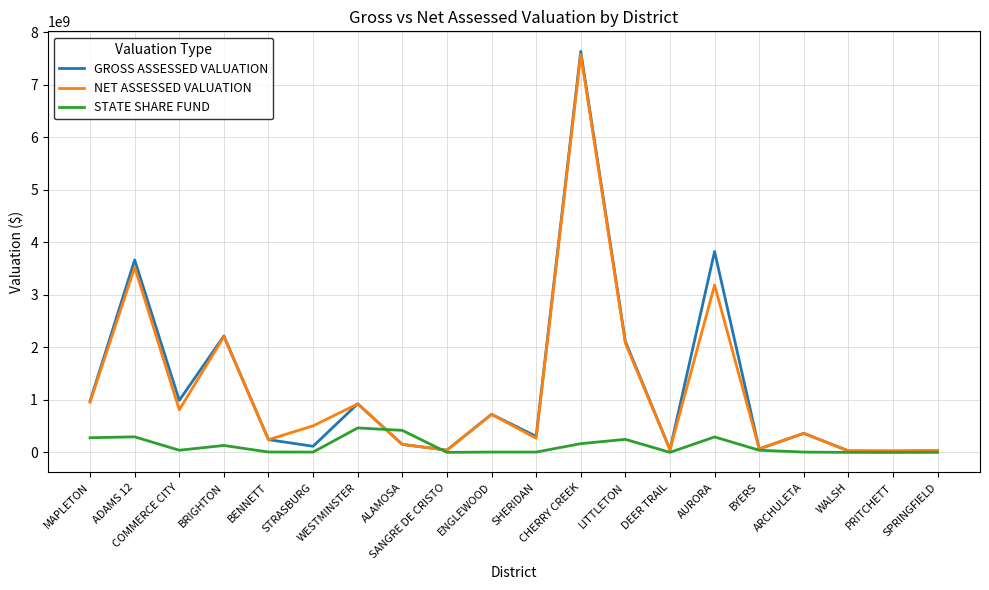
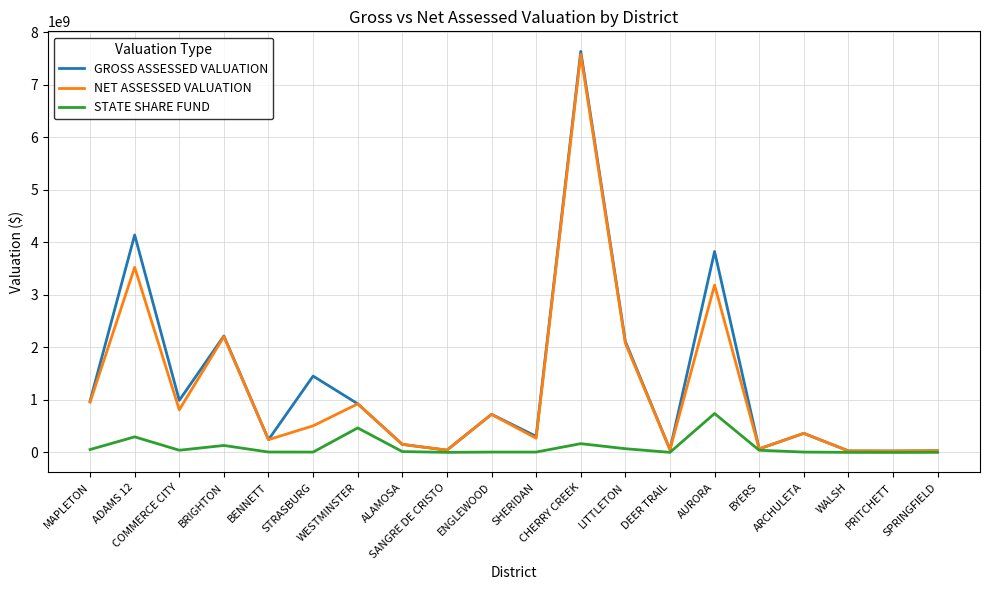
  {
    "GROSS ASSESSED VALUATION": {
-     "ADAMS 12": 3700000000,
+     "ADAMS 12": 4100000000,
      "COMMERCE CITY": 1000000000,
-     "STRASBURG": 100000000,
+     "STRASBURG": 1500000000,
      "CHERRY CREEK": 7600000000,
      "AURORA": 3800000000
    },
    "NET ASSESSED VALUATION": {
      "ADAMS 12": 3500000000,
      "COMMERCE CITY": 800000000,
      "STRASBURG": 500000000,
      "CHERRY CREEK": 7600000000,
      "AURORA": 3200000000
    },
    "STATE SHARE FUND": {
-     "MAPLETON": 300000000,
+     "MAPLETON": 100000000,
      "ADAMS 12": 300000000,
      "COMMERCE CITY": 0,
      "BRIGHTON": 100000000,
      "BENNETT": 0,
      "STRASBURG": 0,
      "WESTMINSTER": 500000000,
-     "ALAMOSA": 400000000,
+     "ALAMOSA": 0,
      "ENGLEWOOD": 0,
      "SHERIDAN": 0,
      "CHERRY CREEK": 200000000,
-     "LITTLETON": 200000000,
+     "LITTLETON": 100000000,
      "DEER TRAIL": 0,
-     "AURORA": 300000000,
+     "AURORA": 700000000,
      "ARCHULETA": 0
    }
  }
